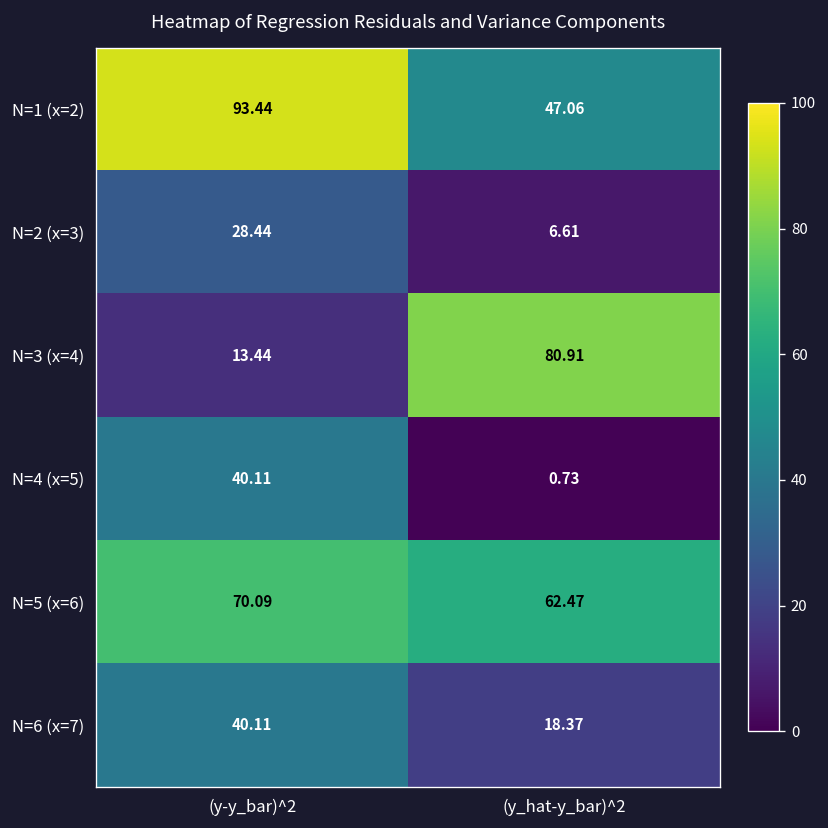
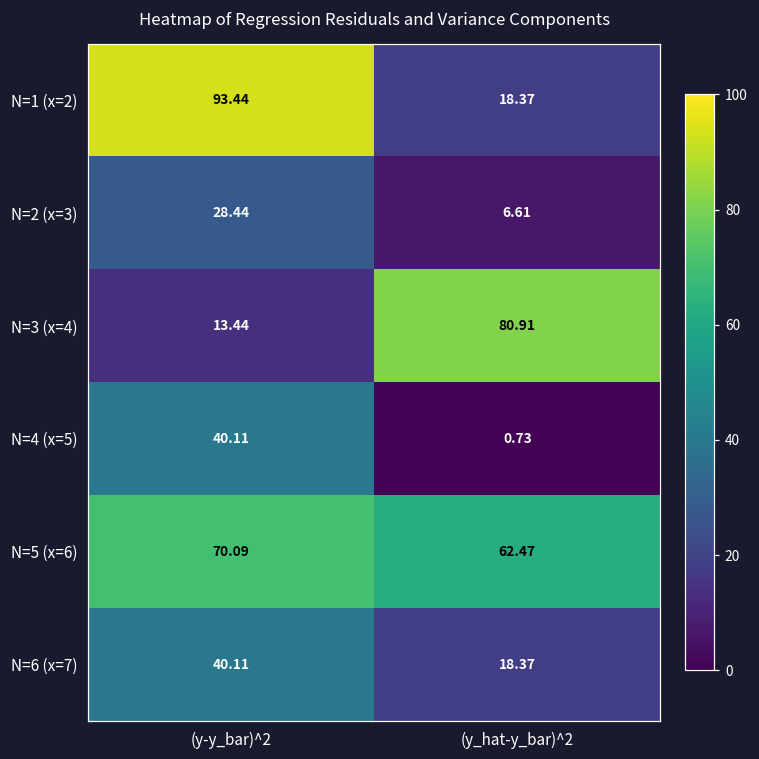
  {
    "N=1 (x=2)": {
      "(y-y_bar)^2": 93.44,
-     "(y_hat-y_bar)^2": 47.06
+     "(y_hat-y_bar)^2": 18.37
    },
    "N=2 (x=3)": {
      "(y-y_bar)^2": 28.44,
      "(y_hat-y_bar)^2": 6.61
    },
    "N=3 (x=4)": {
      "(y-y_bar)^2": 13.44,
      "(y_hat-y_bar)^2": 80.91
    },
    "N=4 (x=5)": {
      "(y-y_bar)^2": 40.11,
      "(y_hat-y_bar)^2": 0.73
    },
    "N=5 (x=6)": {
      "(y-y_bar)^2": 70.09,
      "(y_hat-y_bar)^2": 62.47
    },
    "N=6 (x=7)": {
      "(y-y_bar)^2": 40.11,
      "(y_hat-y_bar)^2": 18.37
    }
  }
